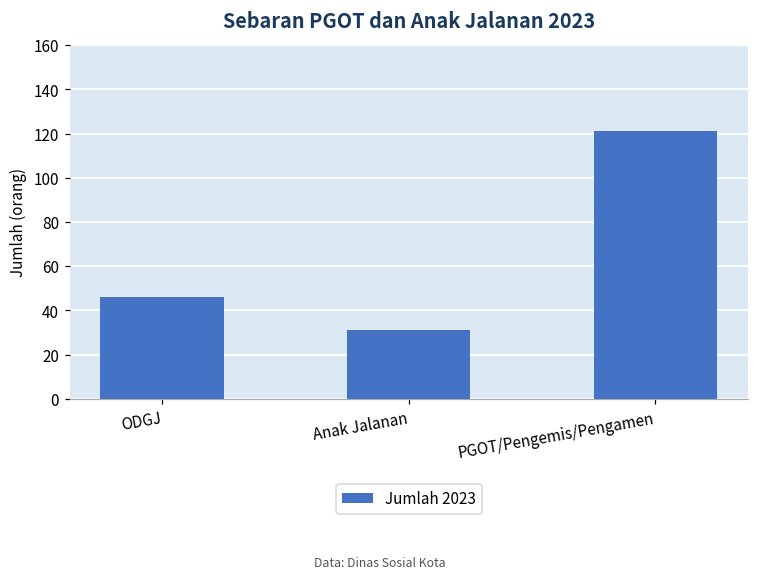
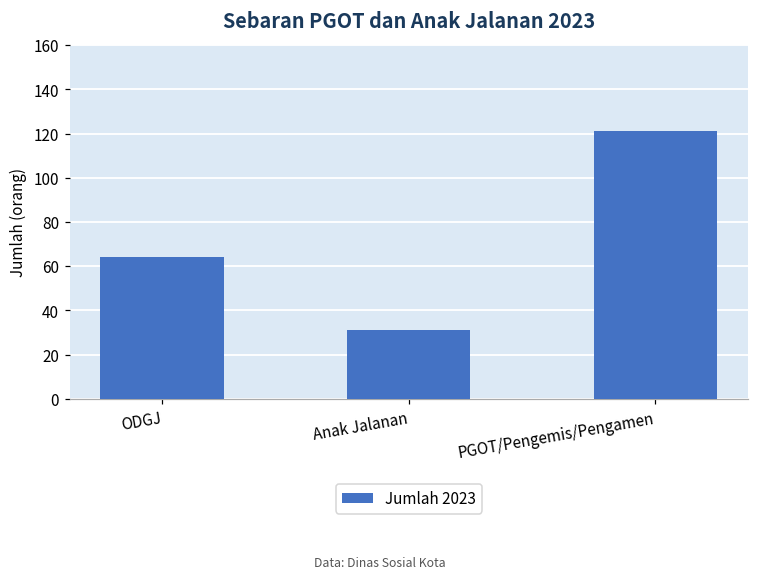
  {
-   "ODGJ": 46,
+   "ODGJ": 64,
    "Anak Jalanan": 31,
    "PGOT/Pengemis/Pengamen": 121
  }
